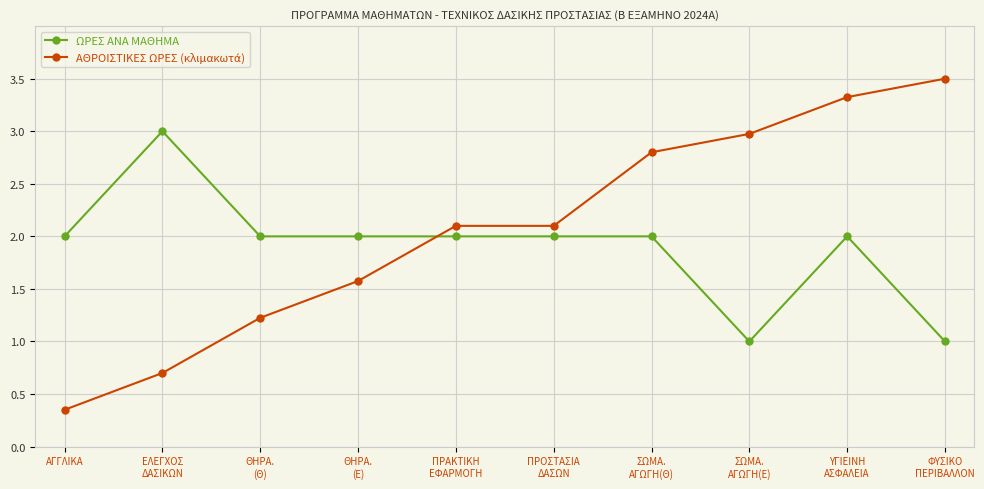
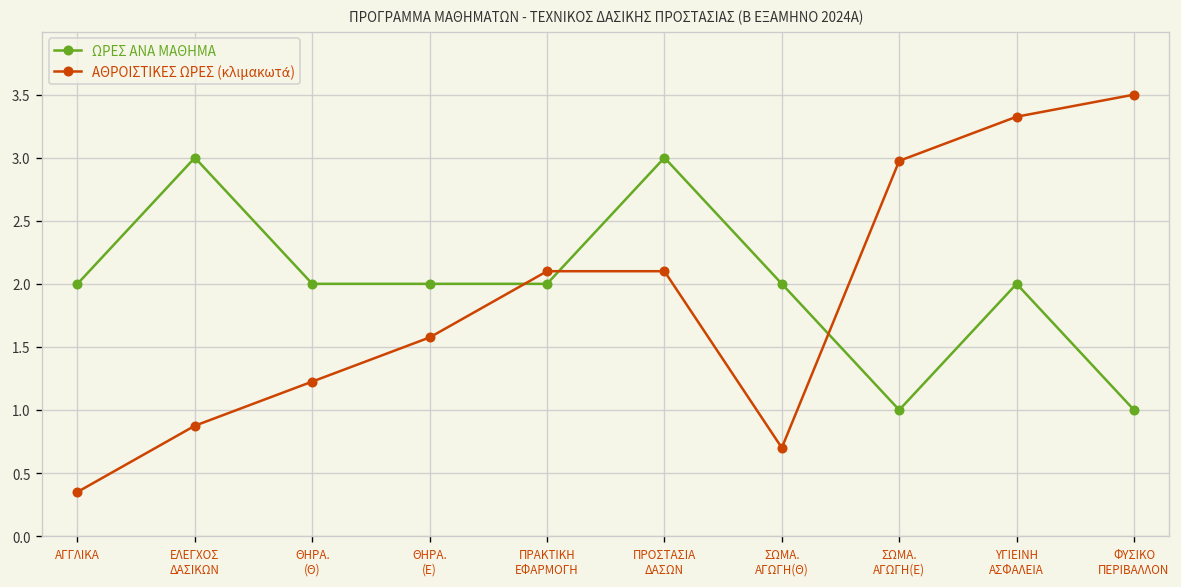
  {
    "ΩΡΕΣ ΑΝΑ ΜΑΘΗΜΑ": {
      "ΑΓΓΛΙΚΑ": 2,
      "ΕΛΕΓΧΟΣ ΔΑΣΙΚΩΝ": 3,
      "ΘΗΡΑ. (Θ)": 2,
      "ΘΗΡΑ. (Ε)": 2,
      "ΠΡΑΚΤΙΚΗ ΕΦΑΡΜΟΓΗ": 2,
-     "ΠΡΟΣΤΑΣΙΑ ΔΑΣΩΝ": 2,
+     "ΠΡΟΣΤΑΣΙΑ ΔΑΣΩΝ": 3,
      "ΣΩΜΑ. ΑΓΩΓΗ(Θ)": 2,
      "ΣΩΜΑ. ΑΓΩΓΗ(Ε)": 1,
      "ΥΓΙΕΙΝΗ ΑΣΦΑΛΕΙΑ": 2,
      "ΦΥΣΙΚΟ ΠΕΡΙΒΑΛΛΟΝ": 1
    },
    "ΑΘΡΟΙΣΤΙΚΕΣ ΩΡΕΣ (κλιμακωτά)": {
      "ΑΓΓΛΙΚΑ": 0.35,
-     "ΕΛΕΓΧΟΣ ΔΑΣΙΚΩΝ": 0.70,
+     "ΕΛΕΓΧΟΣ ΔΑΣΙΚΩΝ": 0.88,
      "ΘΗΡΑ. (Θ)": 1.22,
      "ΘΗΡΑ. (Ε)": 1.58,
      "ΠΡΑΚΤΙΚΗ ΕΦΑΡΜΟΓΗ": 2.10,
      "ΠΡΟΣΤΑΣΙΑ ΔΑΣΩΝ": 2.10,
-     "ΣΩΜΑ. ΑΓΩΓΗ(Θ)": 2.80,
+     "ΣΩΜΑ. ΑΓΩΓΗ(Θ)": 0.70,
      "ΣΩΜΑ. ΑΓΩΓΗ(Ε)": 2.98,
      "ΥΓΙΕΙΝΗ ΑΣΦΑΛΕΙΑ": 3.32,
      "ΦΥΣΙΚΟ ΠΕΡΙΒΑΛΛΟΝ": 3.50
    }
  }
